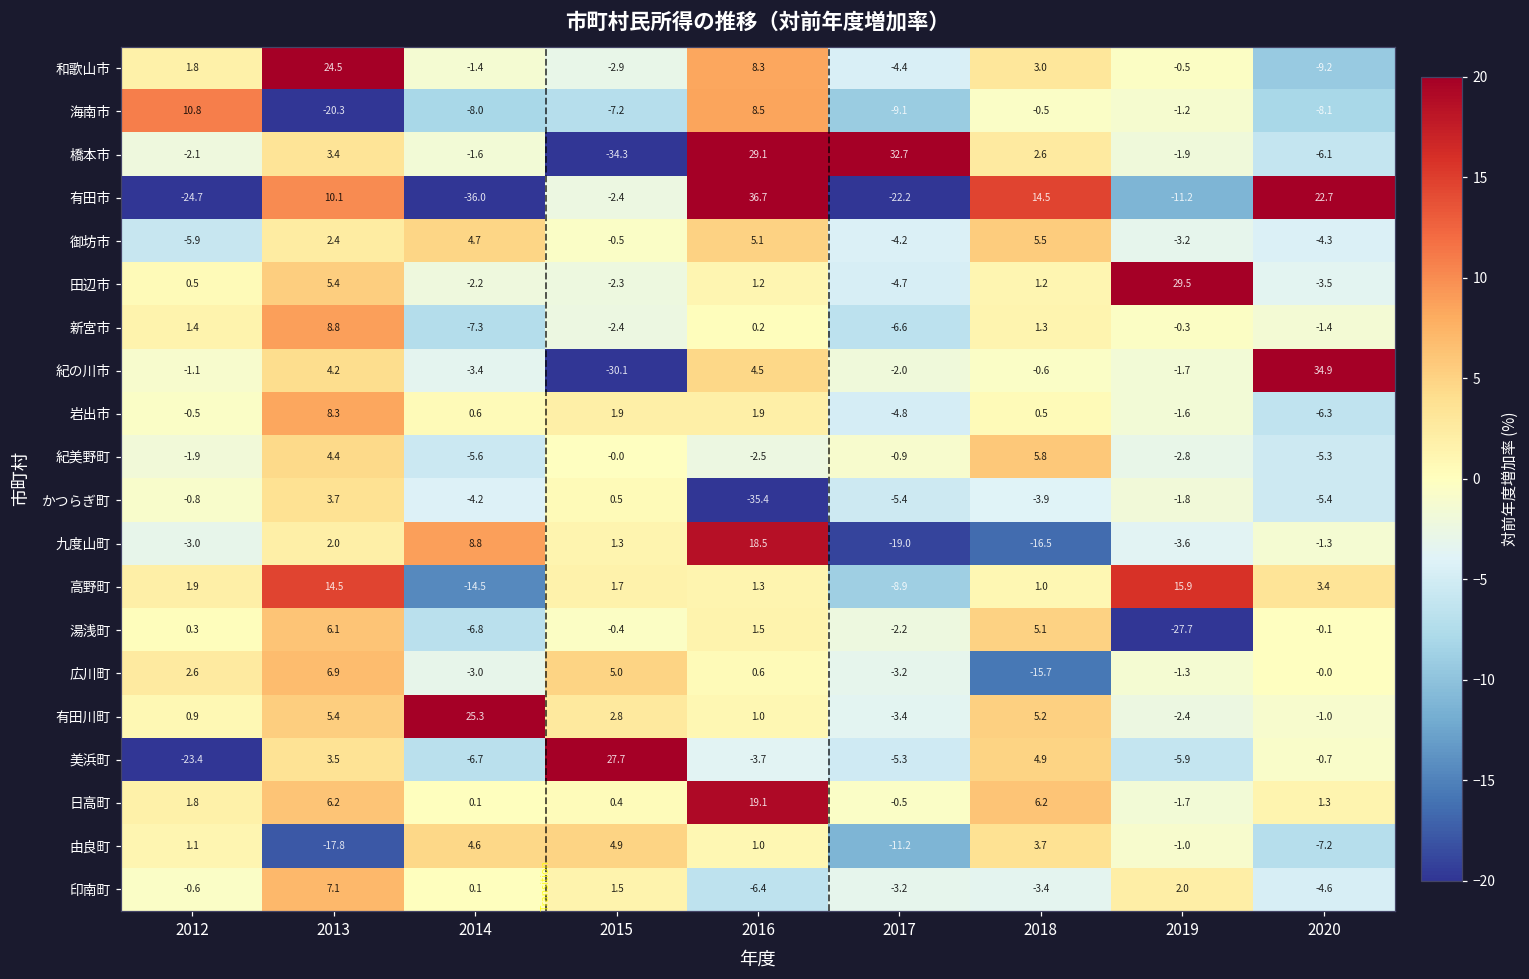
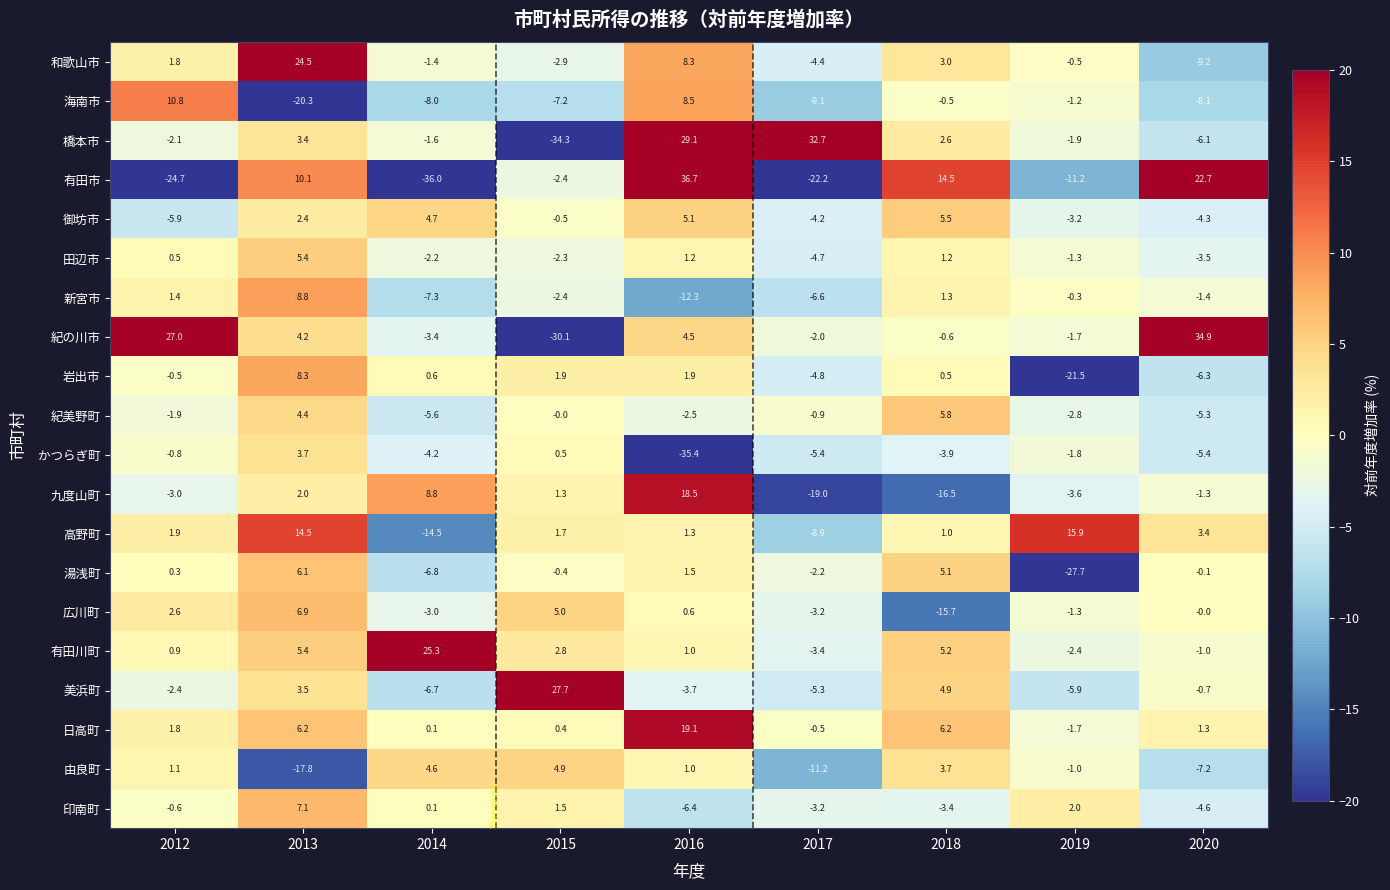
  {
    "和歌山市": {
      "2012": 1.8,
      "2013": 24.5,
      "2014": -1.4,
      "2015": -2.9,
      "2016": 8.3,
      "2017": -4.4,
      "2018": 3.0,
      "2019": -0.5,
      "2020": -9.2
    },
    "海南市": {
      "2012": 10.8,
      "2013": -20.3,
      "2014": -8.0,
      "2015": -7.2,
      "2016": 8.5,
      "2017": -9.1,
      "2018": -0.5,
      "2019": -1.2,
      "2020": -8.1
    },
    "橋本市": {
      "2012": -2.1,
      "2013": 3.4,
      "2014": -1.6,
      "2015": -34.3,
      "2016": 29.1,
      "2017": 32.7,
      "2018": 2.6,
      "2019": -1.9,
      "2020": -6.1
    },
    "有田市": {
      "2012": -24.7,
      "2013": 10.1,
      "2014": -36.0,
      "2015": -2.4,
      "2016": 36.7,
      "2017": -22.2,
      "2018": 14.5,
      "2019": -11.2,
      "2020": 22.7
    },
    "御坊市": {
      "2012": -5.9,
      "2013": 2.4,
      "2014": 4.7,
      "2015": -0.5,
      "2016": 5.1,
      "2017": -4.2,
      "2018": 5.5,
      "2019": -3.2,
      "2020": -4.3
    },
    "田辺市": {
      "2012": 0.5,
      "2013": 5.4,
      "2014": -2.2,
      "2015": -2.3,
      "2016": 1.2,
      "2017": -4.7,
      "2018": 1.2,
-     "2019": 29.5,
+     "2019": -1.3,
      "2020": -3.5
    },
    "新宮市": {
      "2012": 1.4,
      "2013": 8.8,
      "2014": -7.3,
      "2015": -2.4,
-     "2016": 0.2,
+     "2016": -12.3,
      "2017": -6.6,
      "2018": 1.3,
      "2019": -0.3,
      "2020": -1.4
    },
    "紀の川市": {
-     "2012": -1.1,
+     "2012": 27.0,
      "2013": 4.2,
      "2014": -3.4,
      "2015": -30.1,
      "2016": 4.5,
      "2017": -2.0,
      "2018": -0.6,
      "2019": -1.7,
      "2020": 34.9
    },
    "岩出市": {
      "2012": -0.5,
      "2013": 8.3,
      "2014": 0.6,
      "2015": 1.9,
      "2016": 1.9,
      "2017": -4.8,
      "2018": 0.5,
-     "2019": -1.6,
+     "2019": -21.5,
      "2020": -6.3
    },
    "紀美野町": {
      "2012": -1.9,
      "2013": 4.4,
      "2014": -5.6,
      "2015": -0.0,
      "2016": -2.5,
      "2017": -0.9,
      "2018": 5.8,
      "2019": -2.8,
      "2020": -5.3
    },
    "かつらぎ町": {
      "2012": -0.8,
      "2013": 3.7,
      "2014": -4.2,
      "2015": 0.5,
      "2016": -35.4,
      "2017": -5.4,
      "2018": -3.9,
      "2019": -1.8,
      "2020": -5.4
    },
    "九度山町": {
      "2012": -3.0,
      "2013": 2.0,
      "2014": 8.8,
      "2015": 1.3,
      "2016": 18.5,
      "2017": -19.0,
      "2018": -16.5,
      "2019": -3.6,
      "2020": -1.3
    },
    "高野町": {
      "2012": 1.9,
      "2013": 14.5,
      "2014": -14.5,
      "2015": 1.7,
      "2016": 1.3,
      "2017": -8.9,
      "2018": 1.0,
      "2019": 15.9,
      "2020": 3.4
    },
    "湯浅町": {
      "2012": 0.3,
      "2013": 6.1,
      "2014": -6.8,
      "2015": -0.4,
      "2016": 1.5,
      "2017": -2.2,
      "2018": 5.1,
      "2019": -27.7,
      "2020": -0.1
    },
    "広川町": {
      "2012": 2.6,
      "2013": 6.9,
      "2014": -3.0,
      "2015": 5.0,
      "2016": 0.6,
      "2017": -3.2,
      "2018": -15.7,
      "2019": -1.3,
      "2020": -0.0
    },
    "有田川町": {
      "2012": 0.9,
      "2013": 5.4,
      "2014": 25.3,
      "2015": 2.8,
      "2016": 1.0,
      "2017": -3.4,
      "2018": 5.2,
      "2019": -2.4,
      "2020": -1.0
    },
    "美浜町": {
-     "2012": -23.4,
+     "2012": -2.4,
      "2013": 3.5,
      "2014": -6.7,
      "2015": 27.7,
      "2016": -3.7,
      "2017": -5.3,
      "2018": 4.9,
      "2019": -5.9,
      "2020": -0.7
    },
    "日高町": {
      "2012": 1.8,
      "2013": 6.2,
      "2014": 0.1,
      "2015": 0.4,
      "2016": 19.1,
      "2017": -0.5,
      "2018": 6.2,
      "2019": -1.7,
      "2020": 1.3
    },
    "由良町": {
      "2012": 1.1,
      "2013": -17.8,
      "2014": 4.6,
      "2015": 4.9,
      "2016": 1.0,
      "2017": -11.2,
      "2018": 3.7,
      "2019": -1.0,
      "2020": -7.2
    },
    "印南町": {
      "2012": -0.6,
      "2013": 7.1,
      "2016": -6.4,
      "2017": -3.2,
      "2018": -3.4,
      "2019": 2.0,
      "2020": -4.6
    }
  }
